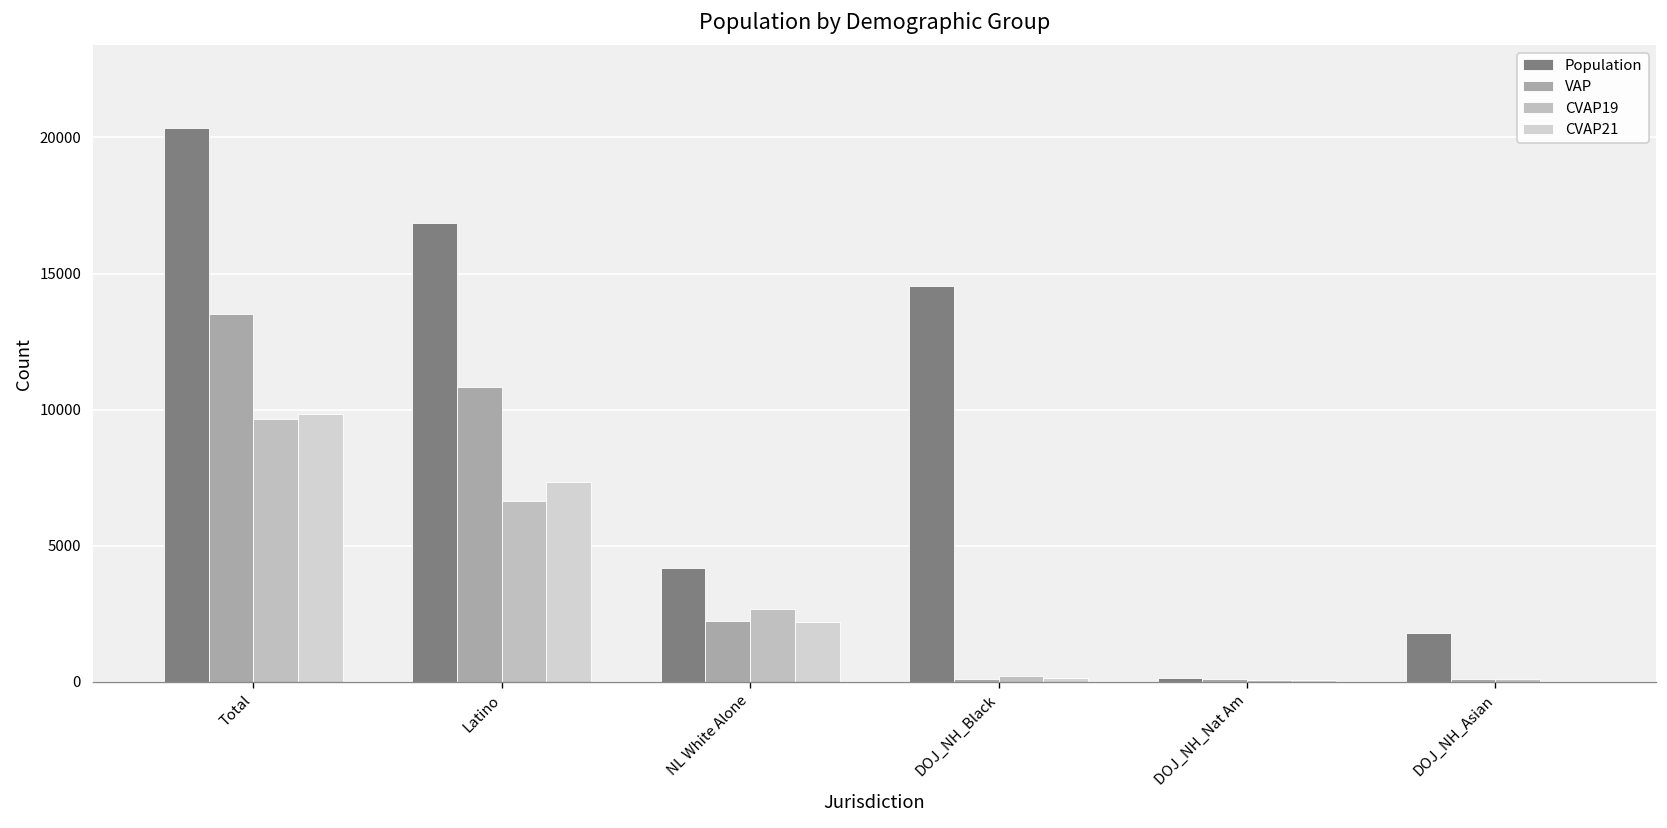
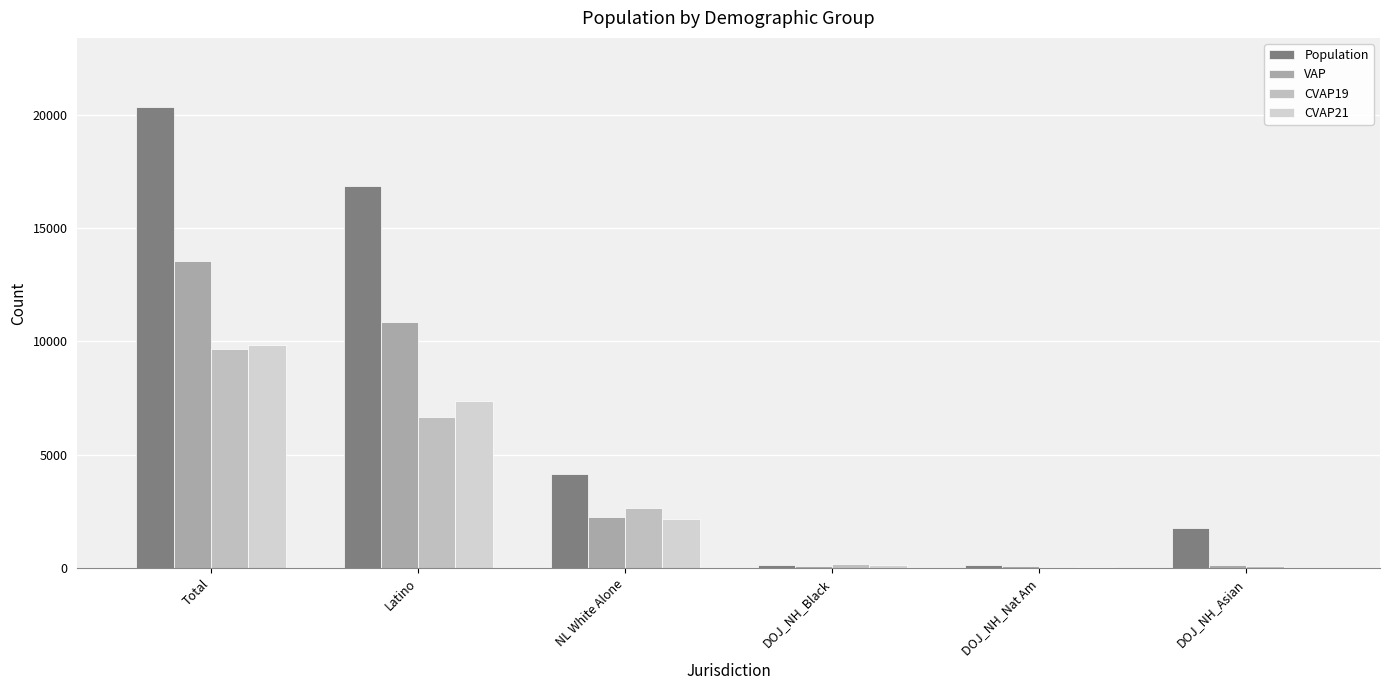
  {
    "Population": {
      "Total": 20300,
      "Latino": 16800,
      "NL White Alone": 4200,
-     "DOJ_NH_Black": 14600,
+     "DOJ_NH_Black": 100,
      "DOJ_NH_Nat Am": 100,
      "DOJ_NH_Asian": 1800
    }
  }
